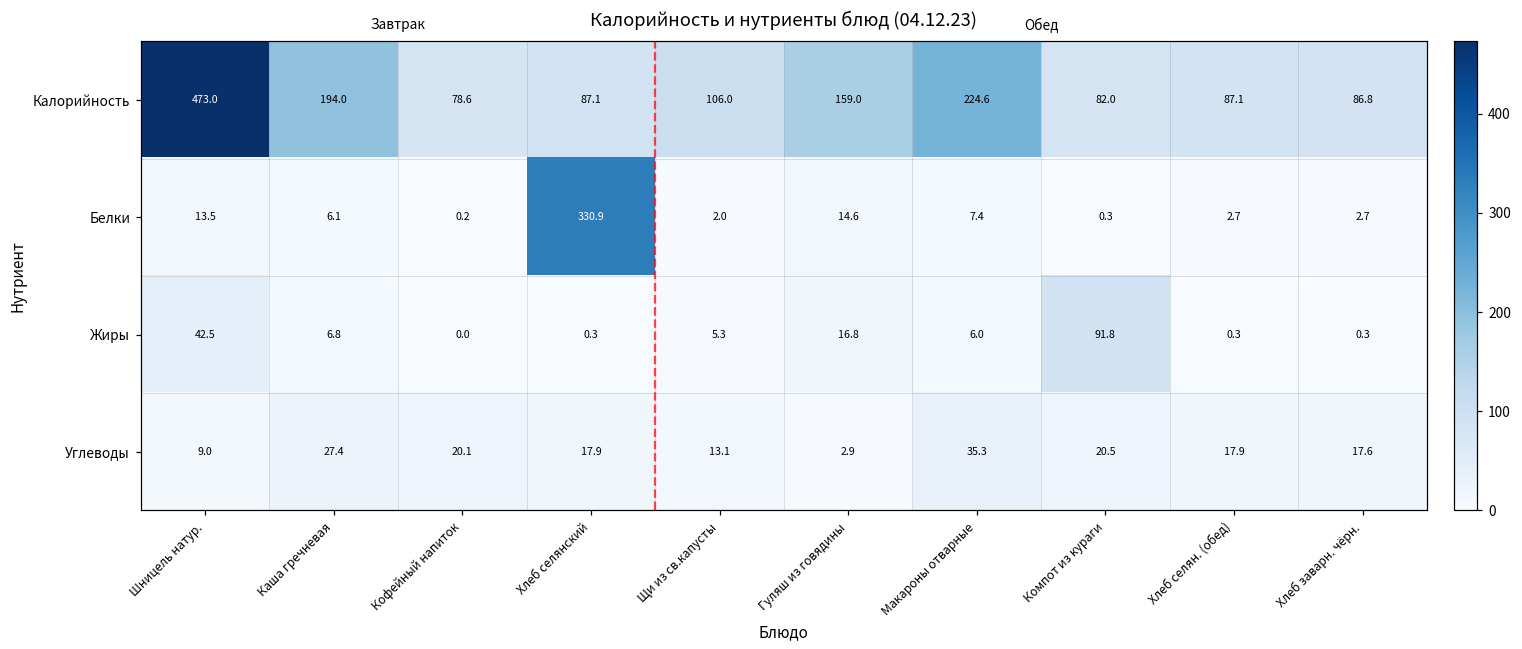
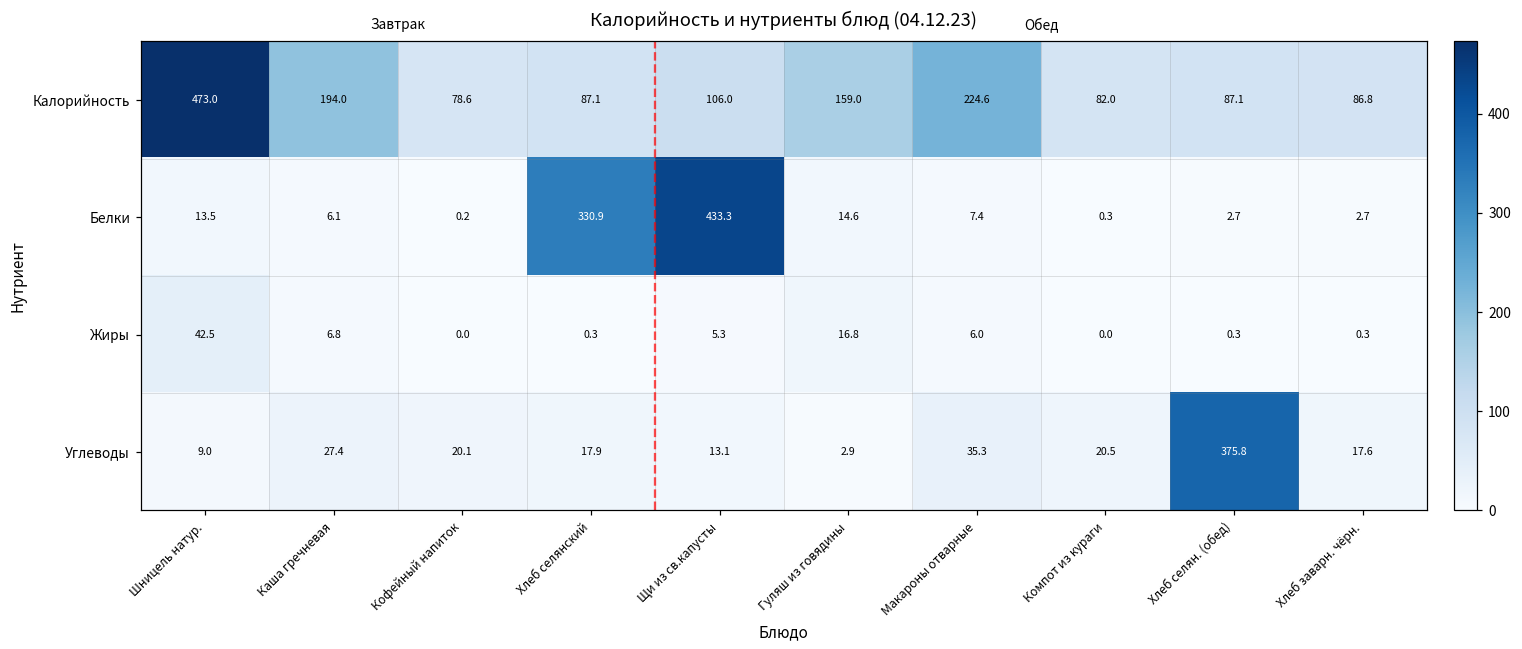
  {
    "Калорийность": {
      "Шницель натур.": 473.0,
      "Каша гречневая": 194.0,
      "Кофейный напиток": 78.6,
      "Хлеб селянский": 87.1,
      "Щи из св.капусты": 106.0,
      "Гуляш из говядины": 159.0,
      "Макароны отварные": 224.6,
      "Компот из кураги": 82.0,
      "Хлеб селян. (обед)": 87.1,
      "Хлеб заварн. чёрн.": 86.8
    },
    "Белки": {
      "Шницель натур.": 13.5,
      "Каша гречневая": 6.1,
      "Кофейный напиток": 0.2,
      "Хлеб селянский": 330.9,
-     "Щи из св.капусты": 2.0,
+     "Щи из св.капусты": 433.3,
      "Гуляш из говядины": 14.6,
      "Макароны отварные": 7.4,
      "Компот из кураги": 0.3,
      "Хлеб селян. (обед)": 2.7,
      "Хлеб заварн. чёрн.": 2.7
    },
    "Жиры": {
      "Шницель натур.": 42.5,
      "Каша гречневая": 6.8,
      "Кофейный напиток": 0.0,
      "Хлеб селянский": 0.3,
      "Щи из св.капусты": 5.3,
      "Гуляш из говядины": 16.8,
      "Макароны отварные": 6.0,
-     "Компот из кураги": 91.8,
+     "Компот из кураги": 0.0,
      "Хлеб селян. (обед)": 0.3,
      "Хлеб заварн. чёрн.": 0.3
    },
    "Углеводы": {
      "Шницель натур.": 9.0,
      "Каша гречневая": 27.4,
      "Кофейный напиток": 20.1,
      "Хлеб селянский": 17.9,
      "Щи из св.капусты": 13.1,
      "Гуляш из говядины": 2.9,
      "Макароны отварные": 35.3,
      "Компот из кураги": 20.5,
-     "Хлеб селян. (обед)": 17.9,
+     "Хлеб селян. (обед)": 375.8,
      "Хлеб заварн. чёрн.": 17.6
    }
  }
